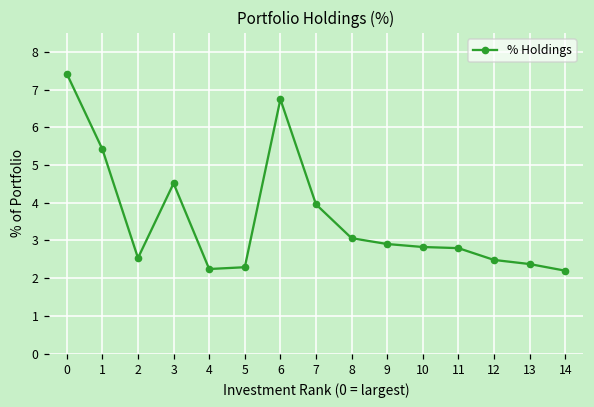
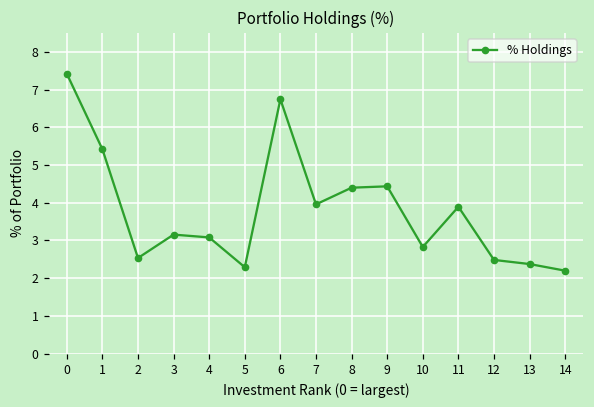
  {
    "0": 7.4,
    "1": 5.4,
    "2": 2.5,
-   "3": 4.5,
-   "4": 2.2,
+   "3": 3.2,
+   "4": 3.1,
    "5": 2.3,
    "6": 6.7,
    "7": 4.0,
-   "8": 3.1,
-   "9": 2.9,
+   "8": 4.4,
+   "9": 4.4,
    "10": 2.8,
-   "11": 2.8,
+   "11": 3.9,
    "12": 2.5,
    "13": 2.4,
    "14": 2.2
  }
